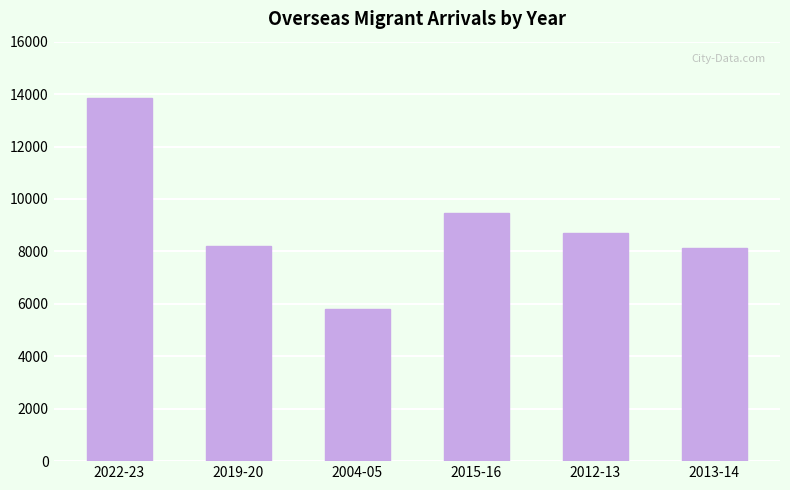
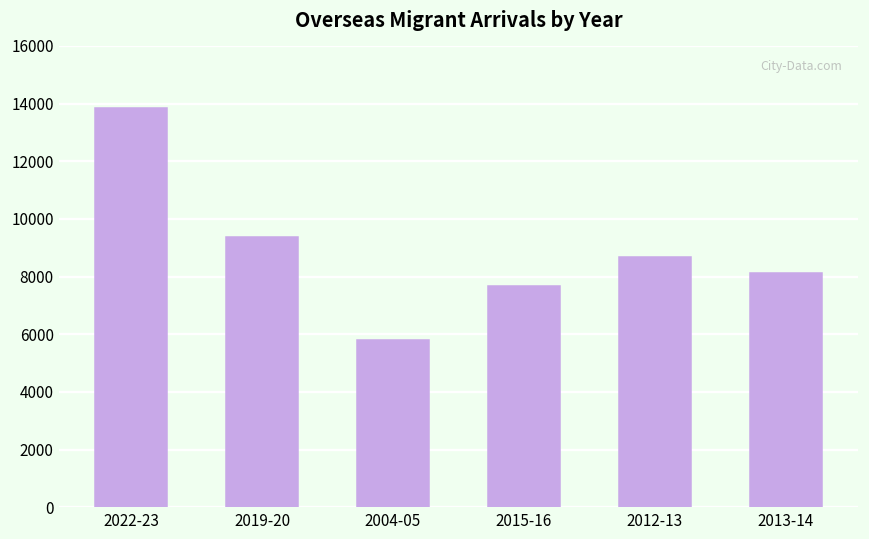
  {
    "2022-23": 13900,
-   "2019-20": 8200,
+   "2019-20": 9400,
    "2004-05": 5800,
-   "2015-16": 9500,
+   "2015-16": 7700,
    "2012-13": 8700,
    "2013-14": 8100
  }
